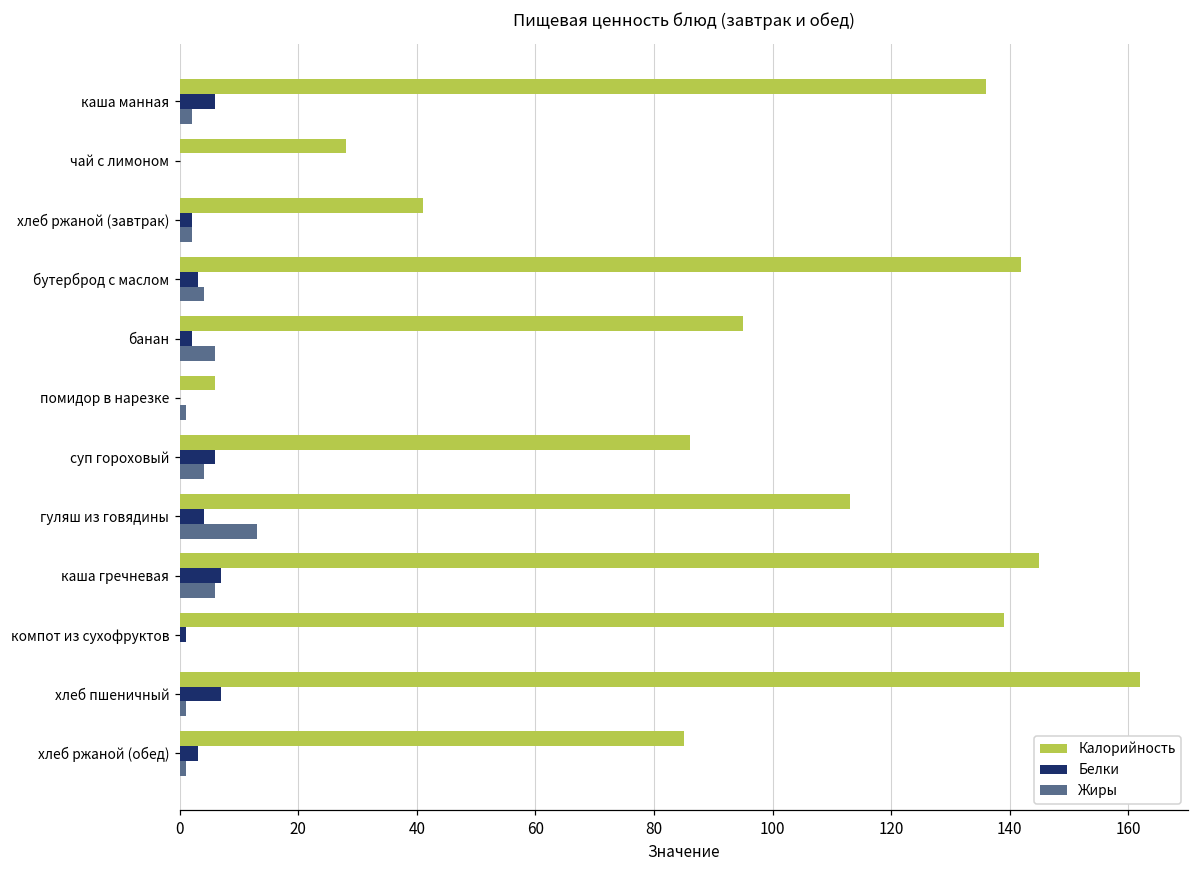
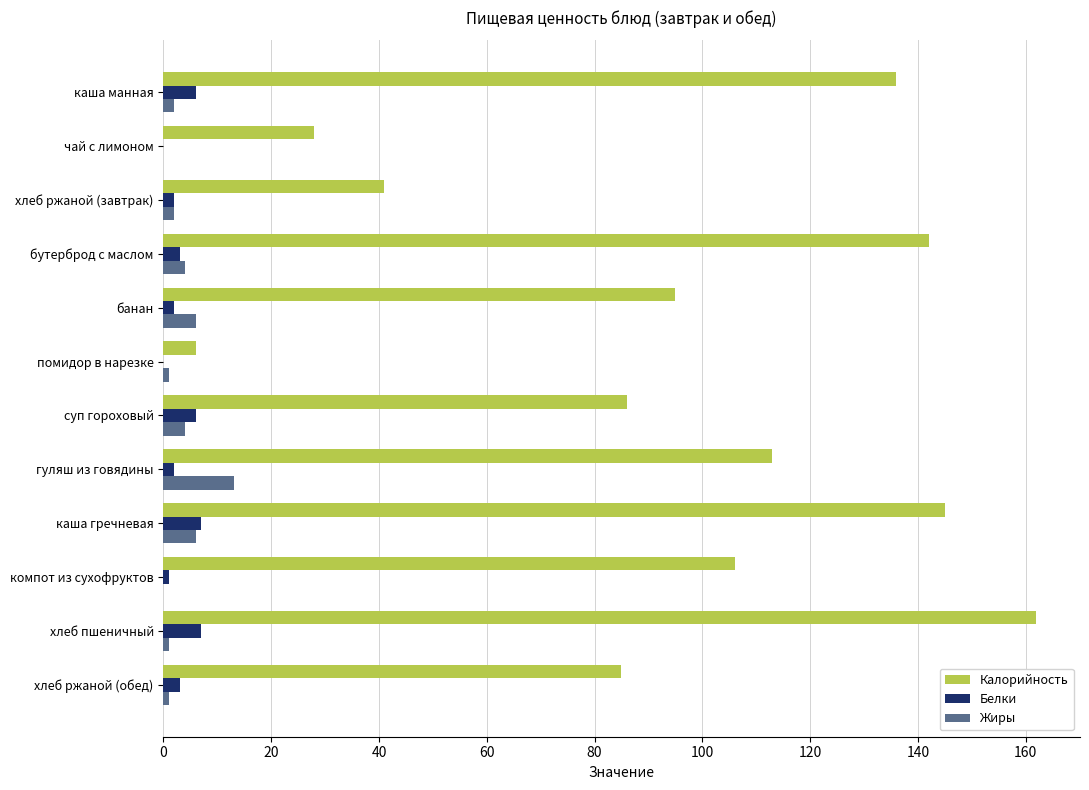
  {
    "Калорийность": {
      "каша манная": 136,
      "чай с лимоном": 28,
      "хлеб ржаной (завтрак)": 41,
      "бутерброд с маслом": 142,
      "банан": 95,
      "помидор в нарезке": 6,
      "суп гороховый": 86,
      "гуляш из говядины": 113,
      "каша гречневая": 145,
-     "компот из сухофруктов": 139,
+     "компот из сухофруктов": 106,
      "хлеб пшеничный": 162,
      "хлеб ржаной (обед)": 85
    },
    "Белки": {
      "каша манная": 6,
      "чай с лимоном": 0,
      "хлеб ржаной (завтрак)": 2,
      "бутерброд с маслом": 3,
      "банан": 2,
      "помидор в нарезке": 0,
      "суп гороховый": 6,
-     "гуляш из говядины": 4,
+     "гуляш из говядины": 2,
      "каша гречневая": 7,
      "компот из сухофруктов": 1,
      "хлеб пшеничный": 7,
      "хлеб ржаной (обед)": 3
    },
    "Жиры": {
      "каша манная": 2,
      "чай с лимоном": 0,
      "хлеб ржаной (завтрак)": 2,
      "бутерброд с маслом": 4,
      "банан": 6,
      "помидор в нарезке": 1,
      "суп гороховый": 4,
      "гуляш из говядины": 13,
      "каша гречневая": 6,
      "компот из сухофруктов": 0,
      "хлеб пшеничный": 1,
      "хлеб ржаной (обед)": 1
    }
  }
